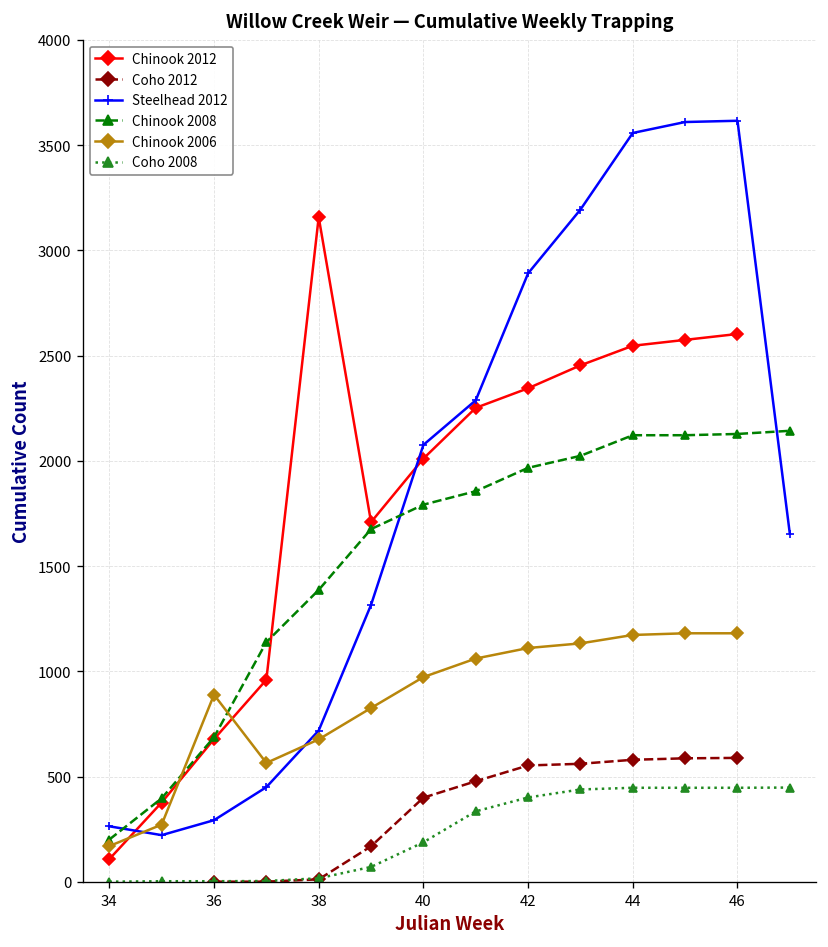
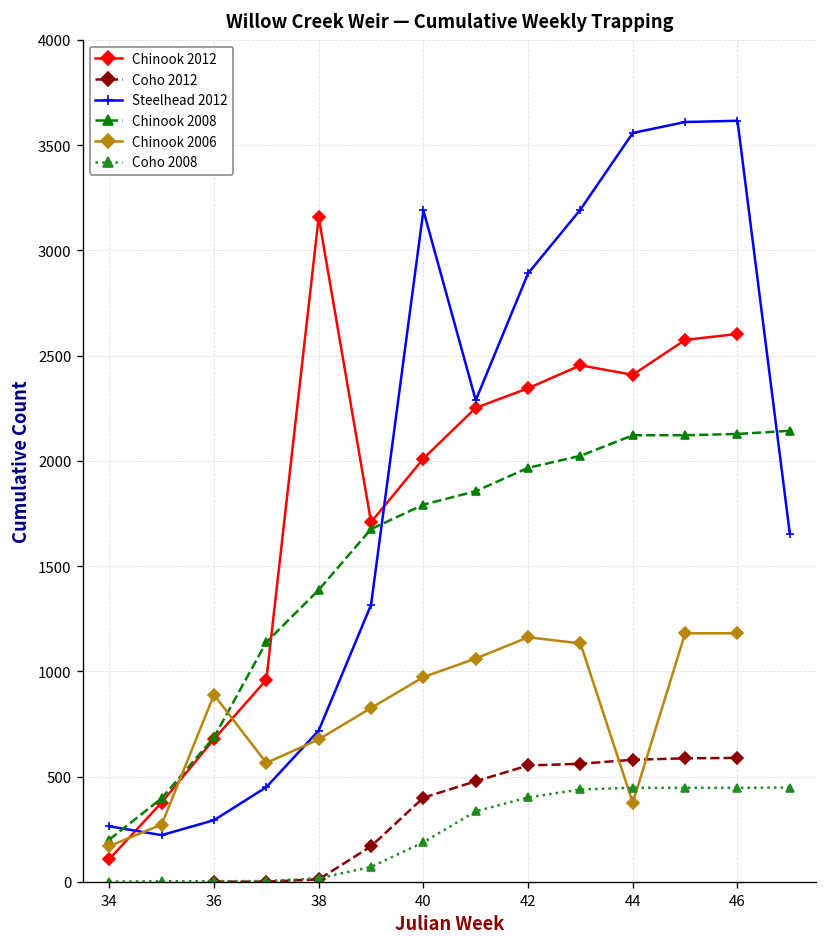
  {
    "Chinook 2012": {
      "34": 110,
      "38": 3160,
      "40": 2010,
      "42": 2350,
-     "44": 2550,
+     "44": 2410,
      "46": 2600
    },
    "Coho 2012": {
      "40": 400,
      "42": 550,
      "44": 580,
      "46": 590
    },
    "Steelhead 2012": {
      "34": 260,
      "36": 290,
      "38": 720,
-     "40": 2080,
+     "40": 3190,
      "42": 2890,
      "44": 3560,
      "46": 3620
    },
    "Chinook 2006": {
      "34": 170,
      "36": 890,
      "38": 680,
      "40": 970,
-     "42": 1110,
-     "44": 1170,
+     "42": 1160,
+     "44": 380,
      "46": 1180
    }
  }
